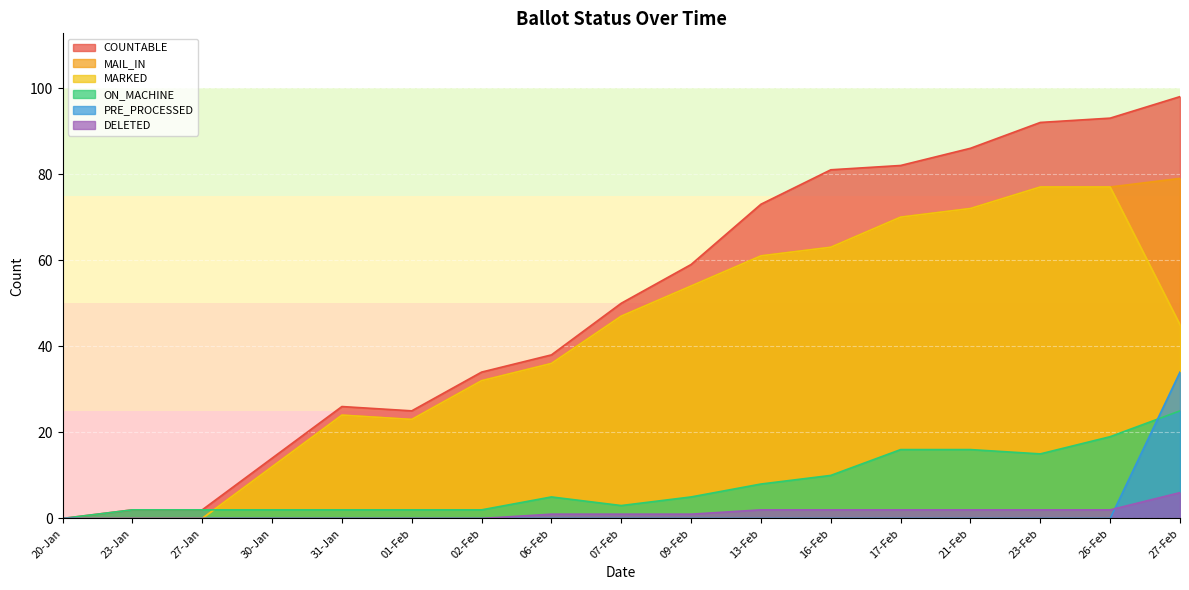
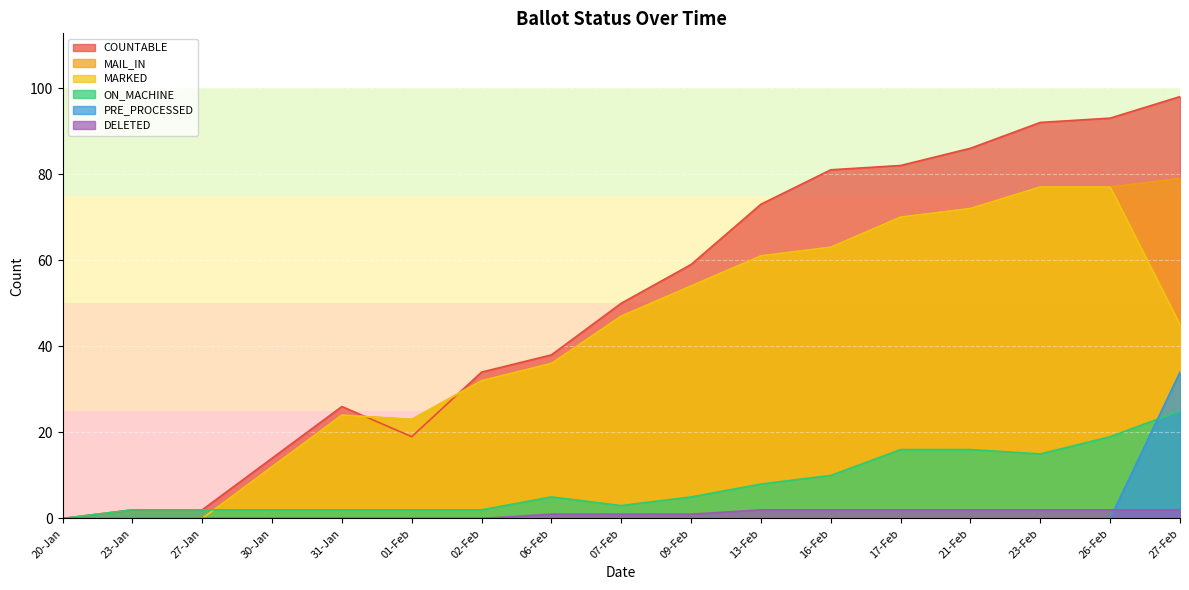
  {
    "COUNTABLE": {
      "30-Jan": 14,
      "31-Jan": 26,
-     "01-Feb": 25,
+     "01-Feb": 19,
      "02-Feb": 34,
      "06-Feb": 38,
      "07-Feb": 50,
      "09-Feb": 59,
      "13-Feb": 73,
      "16-Feb": 81,
      "17-Feb": 82,
      "21-Feb": 86,
      "23-Feb": 92,
      "26-Feb": 93,
      "27-Feb": 98
    },
    "ON_MACHINE": {
      "30-Jan": 2,
      "31-Jan": 2,
      "01-Feb": 2,
      "02-Feb": 2,
      "06-Feb": 5,
      "07-Feb": 3,
      "09-Feb": 5,
      "13-Feb": 8,
      "16-Feb": 10,
      "17-Feb": 16,
      "21-Feb": 16,
      "23-Feb": 15,
      "26-Feb": 19,
      "27-Feb": 25
    },
    "PRE_PROCESSED": {
      "06-Feb": 0,
      "07-Feb": 0,
      "09-Feb": 0,
      "13-Feb": 0,
      "16-Feb": 0,
      "17-Feb": 0,
      "21-Feb": 0,
      "23-Feb": 0,
      "26-Feb": 0,
      "27-Feb": 34
    },
    "DELETED": {
      "06-Feb": 1,
      "07-Feb": 1,
      "09-Feb": 1,
      "13-Feb": 2,
      "16-Feb": 2,
      "17-Feb": 2,
      "21-Feb": 2,
      "23-Feb": 2,
      "26-Feb": 2,
-     "27-Feb": 6
+     "27-Feb": 2
    }
  }
